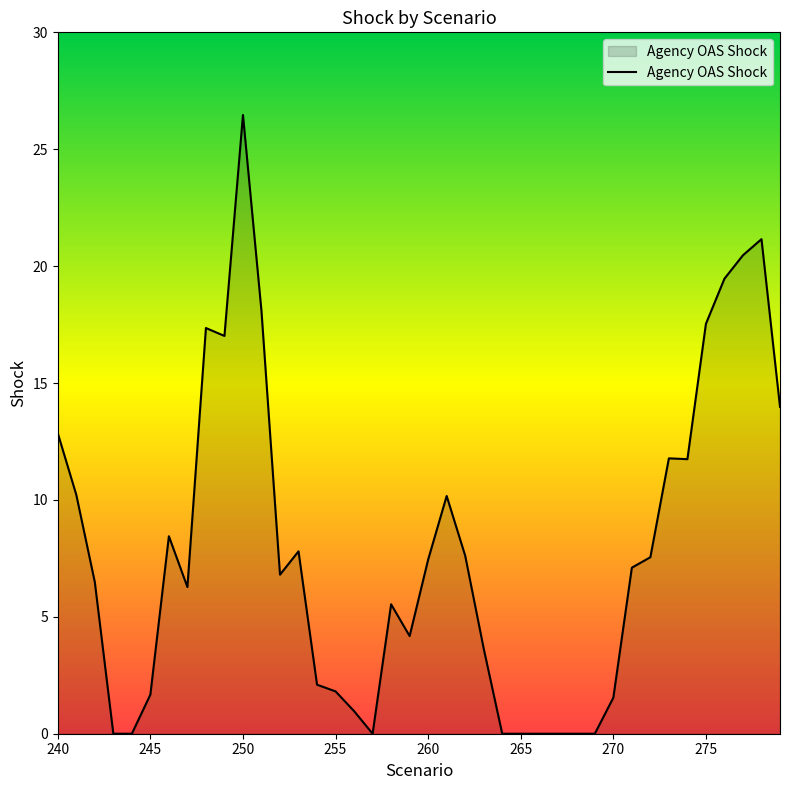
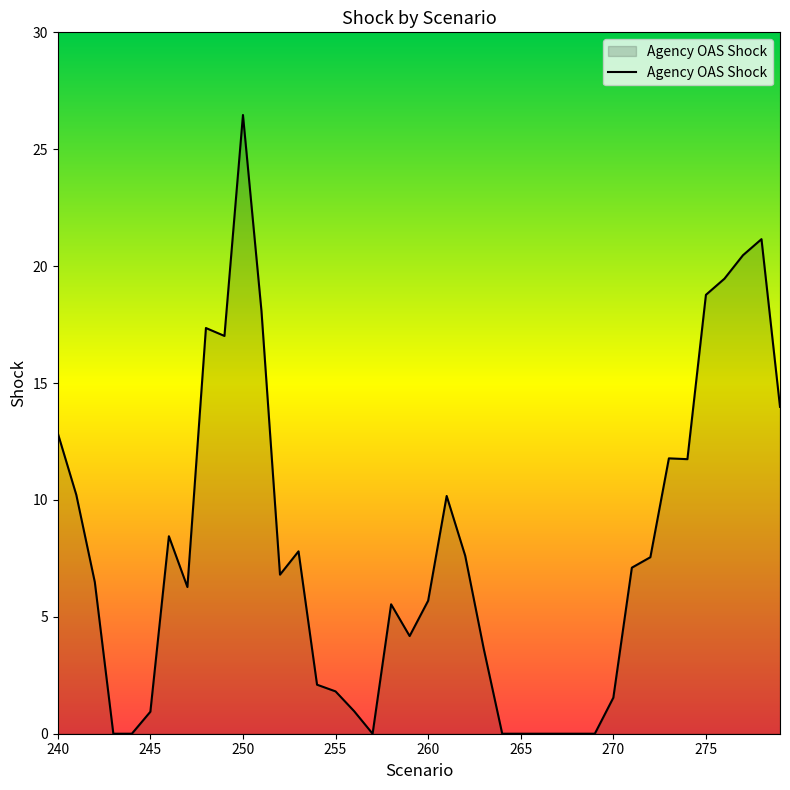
  {
    "240": 12.9,
-   "245": 1.7,
+   "245": 0.9,
    "250": 26.5,
    "255": 1.8,
-   "260": 7.4,
+   "260": 5.7,
    "265": 0.0,
    "270": 1.5,
-   "275": 17.5
+   "275": 18.8
  }
